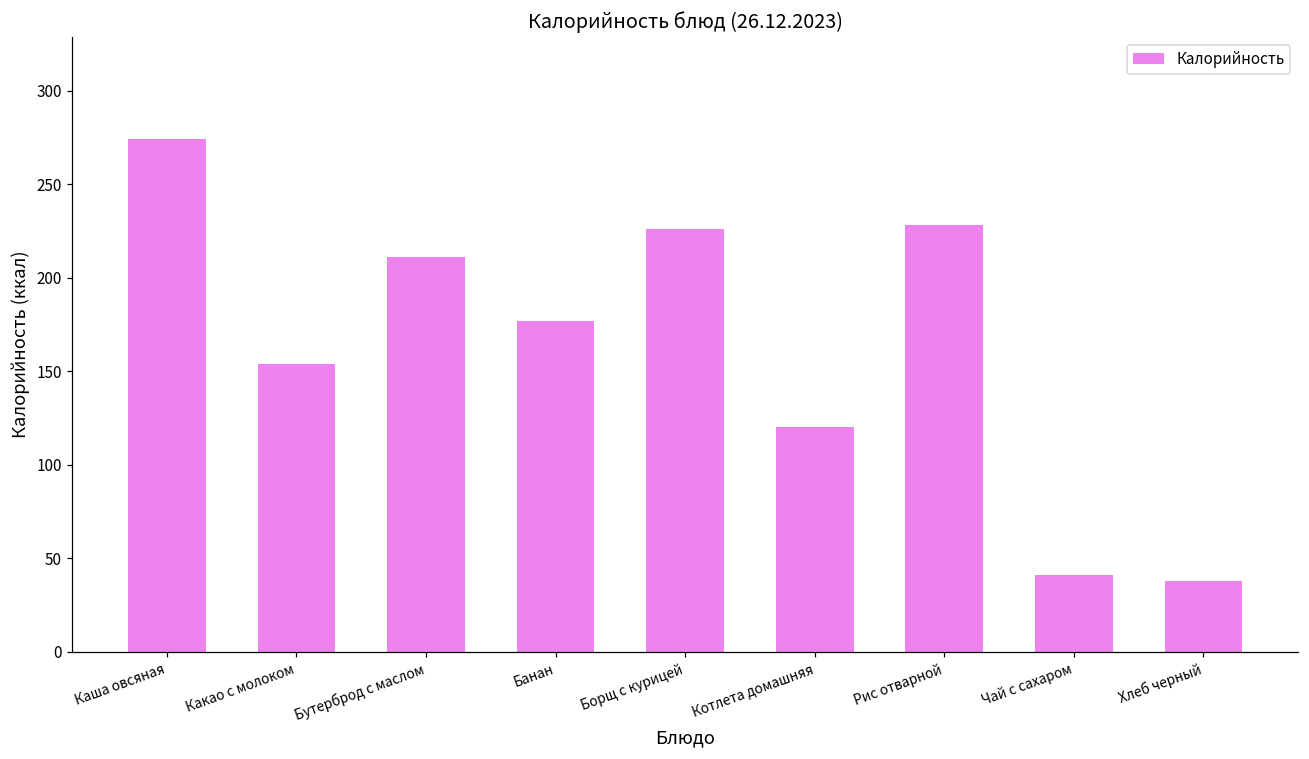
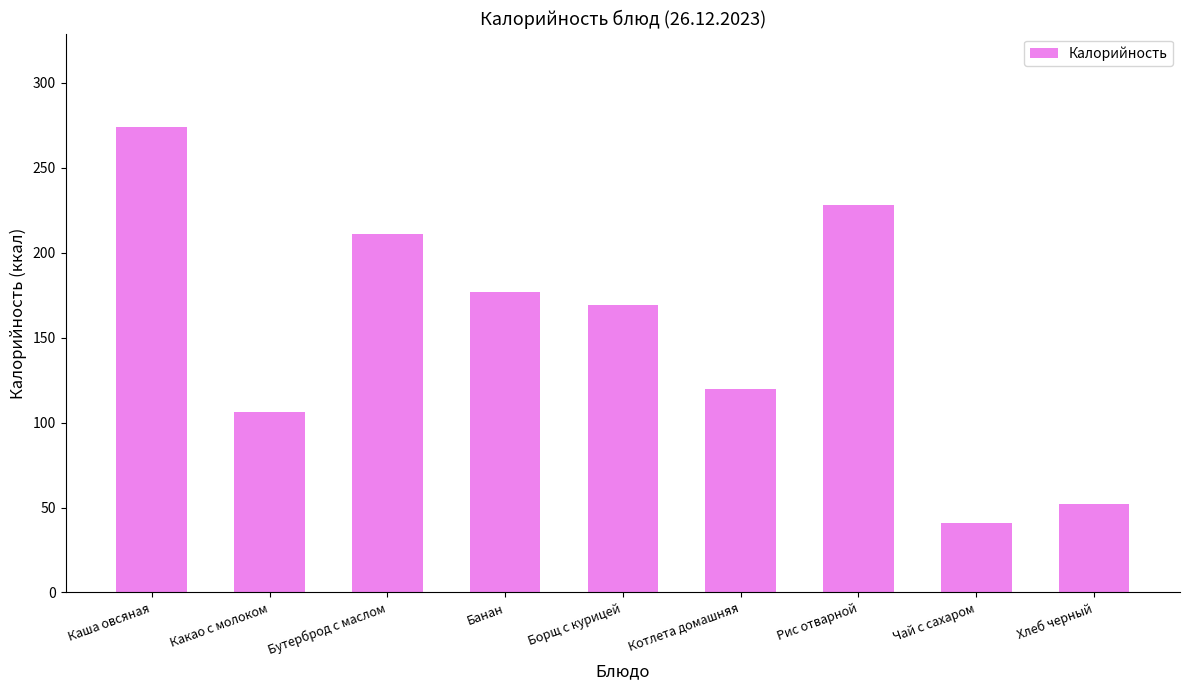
  {
    "Каша овсяная": 274,
-   "Какао с молоком": 154,
+   "Какао с молоком": 106,
    "Бутерброд с маслом": 211,
    "Банан": 177,
-   "Борщ с курицей": 226,
+   "Борщ с курицей": 169,
    "Котлета домашняя": 120,
    "Рис отварной": 228,
    "Чай с сахаром": 41,
-   "Хлеб черный": 38
+   "Хлеб черный": 52
  }
